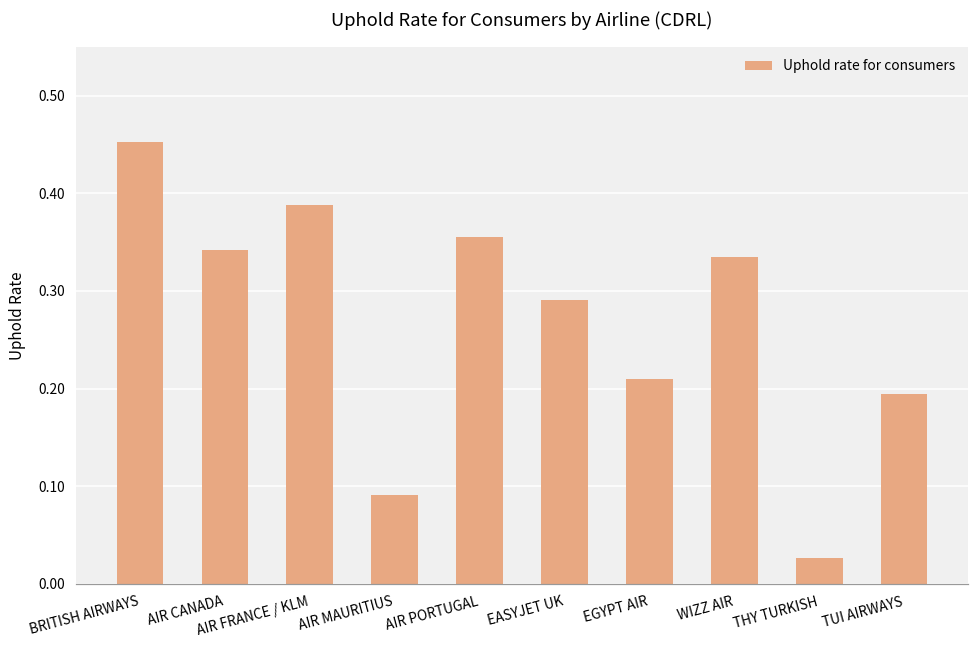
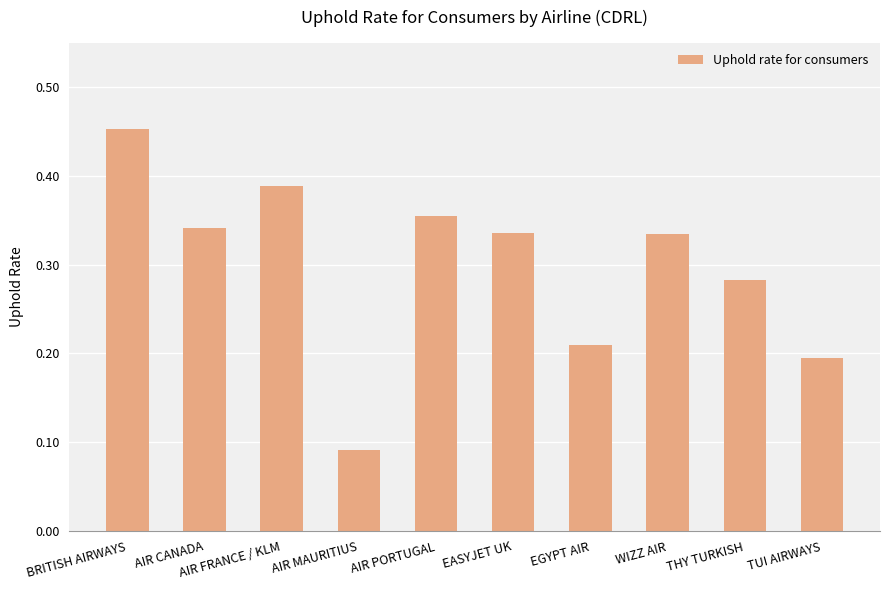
  {
    "BRITISH AIRWAYS": 0.45,
    "AIR CANADA": 0.34,
    "AIR FRANCE / KLM": 0.39,
    "AIR MAURITIUS": 0.09,
    "AIR PORTUGAL": 0.35,
-   "EASYJET UK": 0.29,
+   "EASYJET UK": 0.34,
    "EGYPT AIR": 0.21,
    "WIZZ AIR": 0.33,
-   "THY TURKISH": 0.03,
+   "THY TURKISH": 0.28,
    "TUI AIRWAYS": 0.19
  }
